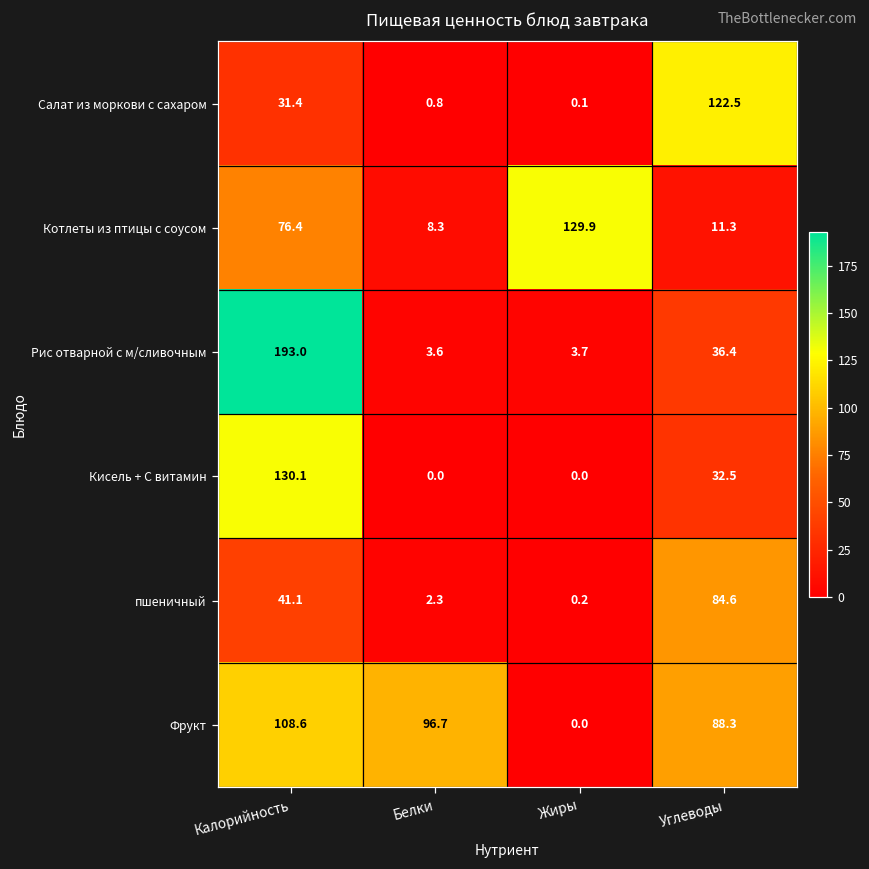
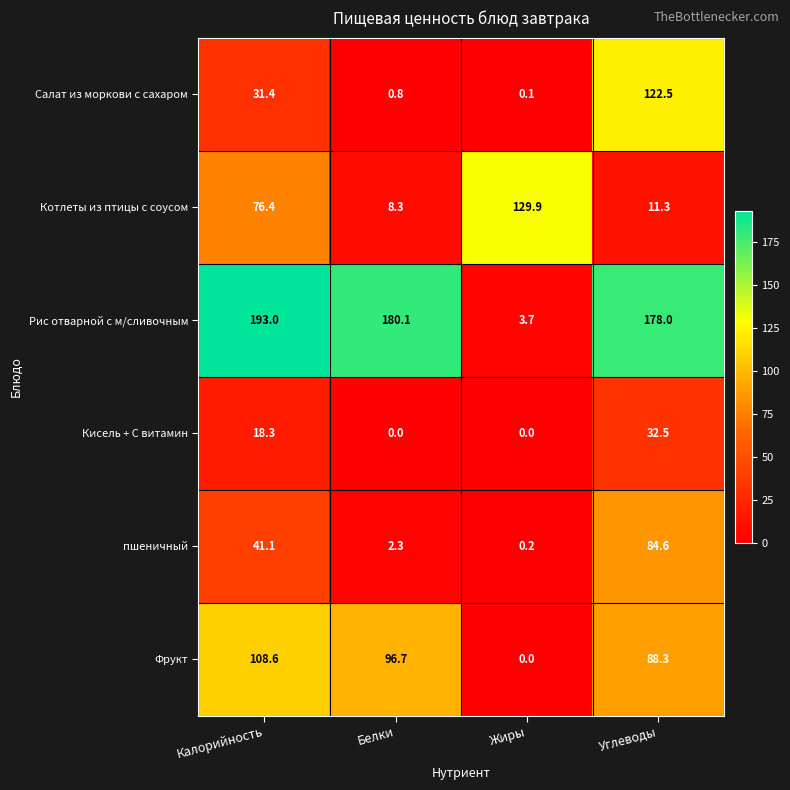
  {
    "Салат из моркови с сахаром": {
      "Калорийность": 31.4,
      "Белки": 0.8,
      "Жиры": 0.1,
      "Углеводы": 122.5
    },
    "Котлеты из птицы с соусом": {
      "Калорийность": 76.4,
      "Белки": 8.3,
      "Жиры": 129.9,
      "Углеводы": 11.3
    },
    "Рис отварной с м/сливочным": {
      "Калорийность": 193.0,
-     "Белки": 3.6,
+     "Белки": 180.1,
      "Жиры": 3.7,
-     "Углеводы": 36.4
+     "Углеводы": 178.0
    },
    "Кисель + С витамин": {
-     "Калорийность": 130.1,
+     "Калорийность": 18.3,
      "Белки": 0.0,
      "Жиры": 0.0,
      "Углеводы": 32.5
    },
    "пшеничный": {
      "Калорийность": 41.1,
      "Белки": 2.3,
      "Жиры": 0.2,
      "Углеводы": 84.6
    },
    "Фрукт": {
      "Калорийность": 108.6,
      "Белки": 96.7,
      "Жиры": 0.0,
      "Углеводы": 88.3
    }
  }
